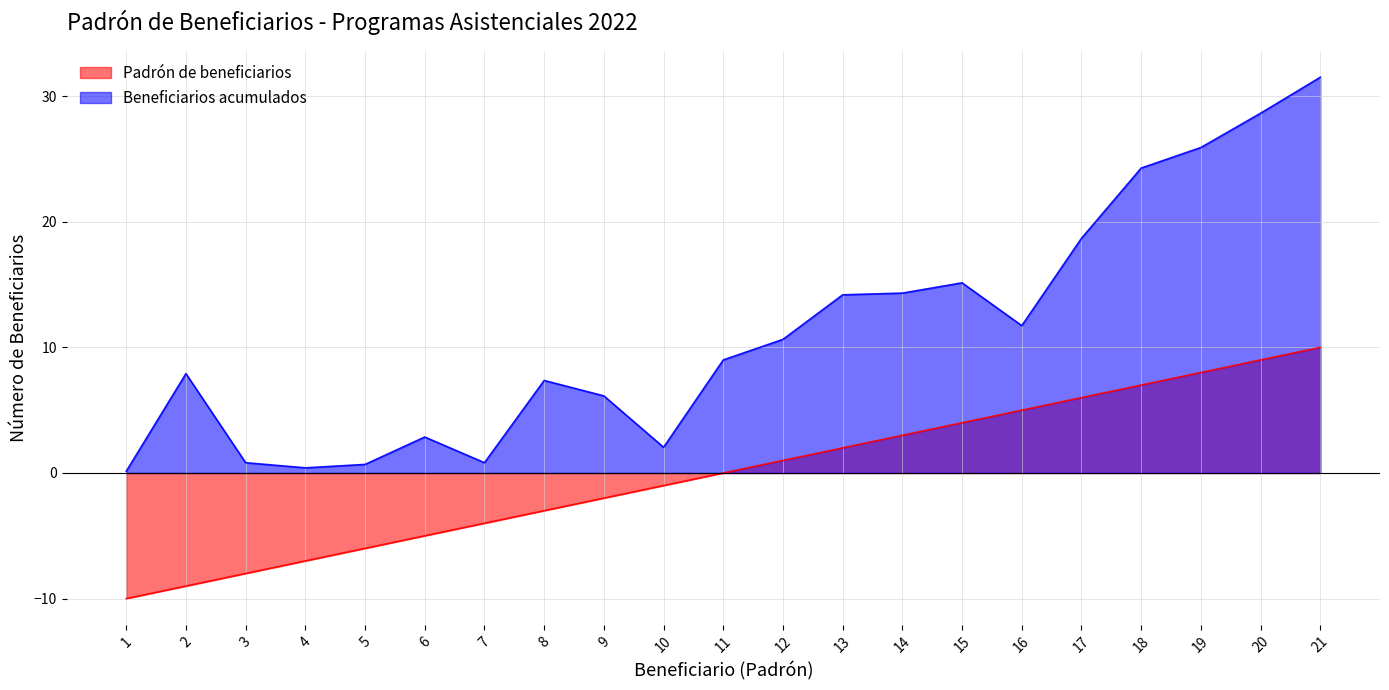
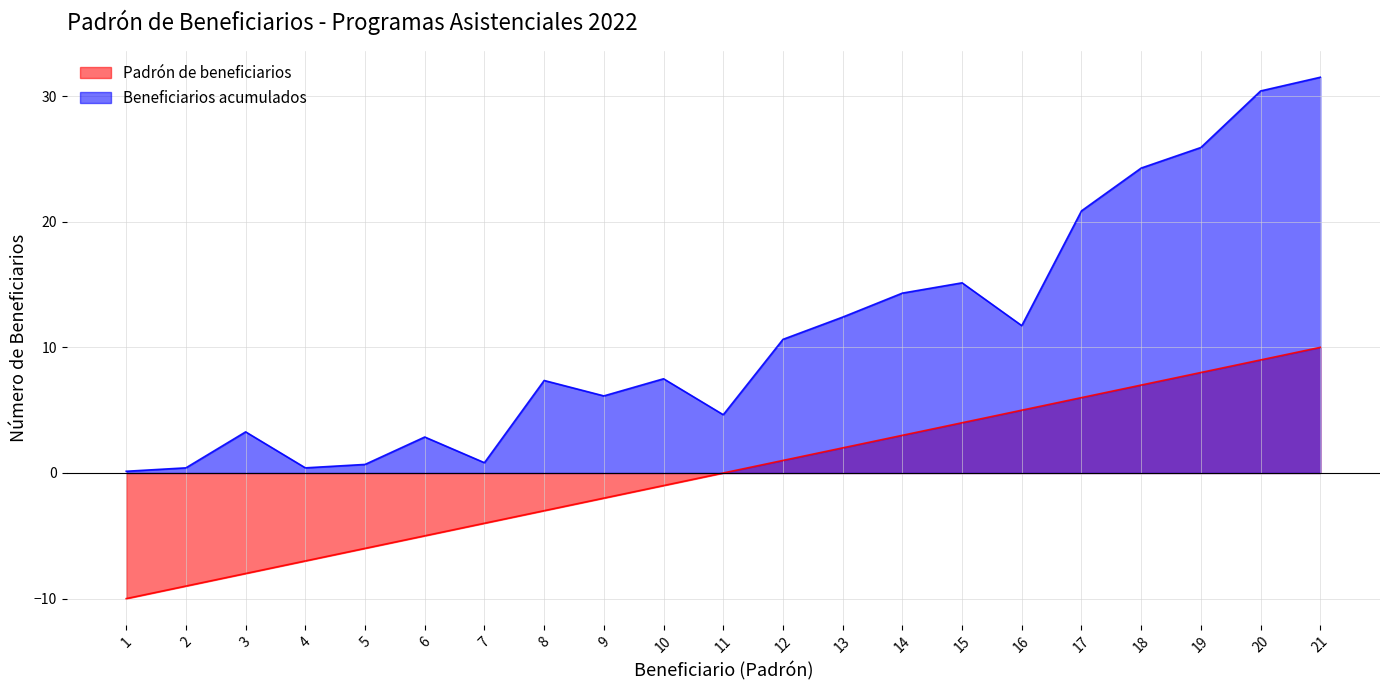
  {
    "Beneficiarios acumulados": {
-     "2": 7.9,
-     "3": 0.8,
+     "2": 0.4,
+     "3": 3.3,
      "4": 0.4,
      "5": 0.7,
      "6": 2.9,
      "7": 0.8,
      "8": 7.4,
      "9": 6.1,
-     "10": 2.0,
-     "11": 9.0,
+     "10": 7.5,
+     "11": 4.6,
      "12": 10.6,
-     "13": 14.2,
+     "13": 12.4,
      "14": 14.3,
      "15": 15.1,
      "16": 11.7,
-     "17": 18.7,
+     "17": 20.9,
      "18": 24.3,
      "19": 25.9,
-     "20": 28.6,
+     "20": 30.4,
      "21": 31.5
    }
  }
